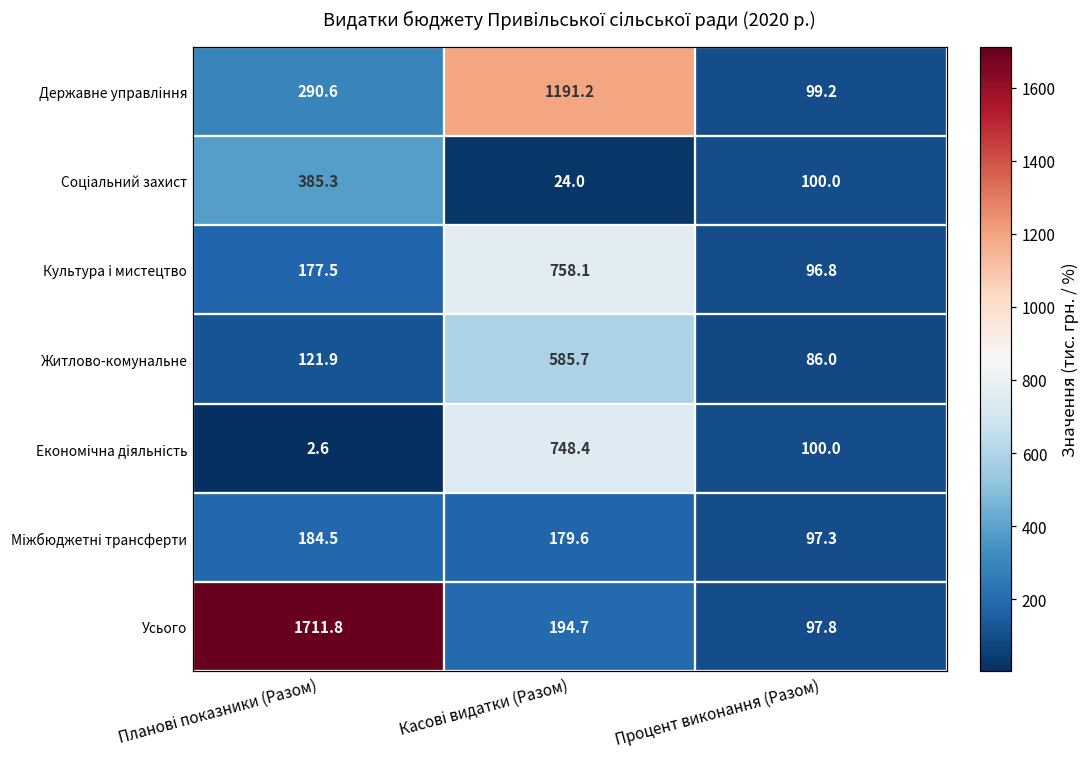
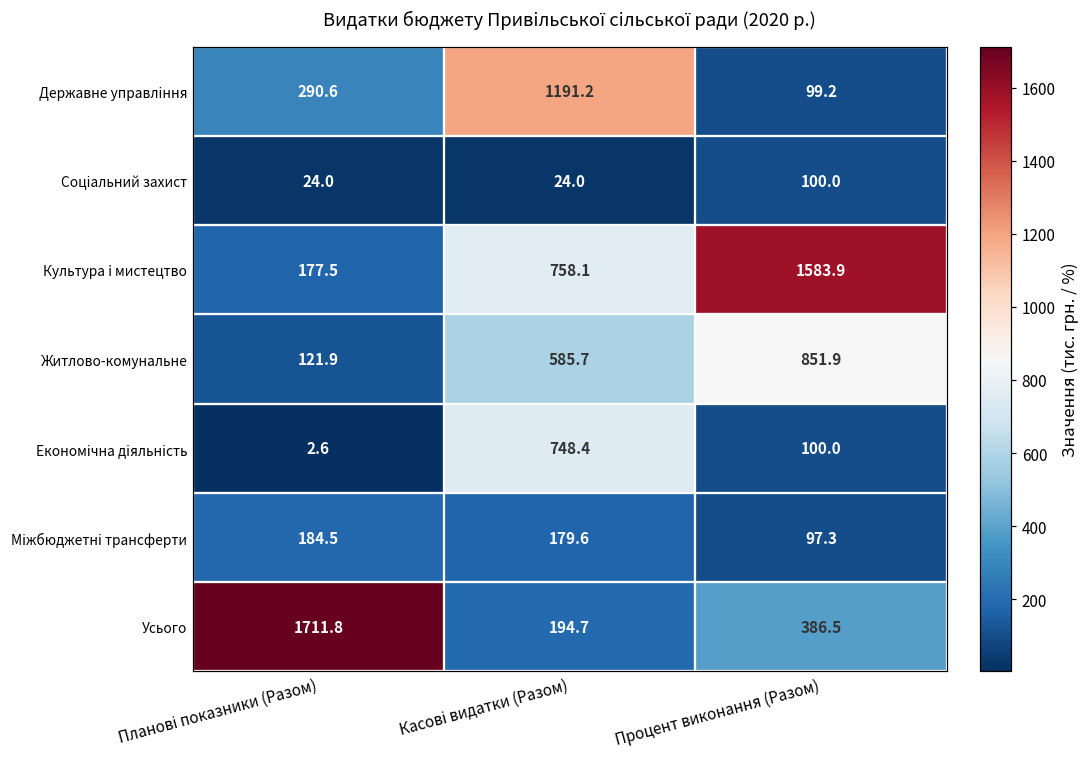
  {
    "Державне управління": {
      "Планові показники (Разом)": 290.6,
      "Касові видатки (Разом)": 1191.2,
      "Процент виконання (Разом)": 99.2
    },
    "Соціальний захист": {
-     "Планові показники (Разом)": 385.3,
+     "Планові показники (Разом)": 24.0,
      "Касові видатки (Разом)": 24.0,
      "Процент виконання (Разом)": 100.0
    },
    "Культура i мистецтво": {
      "Планові показники (Разом)": 177.5,
      "Касові видатки (Разом)": 758.1,
-     "Процент виконання (Разом)": 96.8
+     "Процент виконання (Разом)": 1583.9
    },
    "Житлово-комунальне": {
      "Планові показники (Разом)": 121.9,
      "Касові видатки (Разом)": 585.7,
-     "Процент виконання (Разом)": 86.0
+     "Процент виконання (Разом)": 851.9
    },
    "Економічна діяльність": {
      "Планові показники (Разом)": 2.6,
      "Касові видатки (Разом)": 748.4,
      "Процент виконання (Разом)": 100.0
    },
    "Міжбюджетні трансферти": {
      "Планові показники (Разом)": 184.5,
      "Касові видатки (Разом)": 179.6,
      "Процент виконання (Разом)": 97.3
    },
    "Усього": {
      "Планові показники (Разом)": 1711.8,
      "Касові видатки (Разом)": 194.7,
-     "Процент виконання (Разом)": 97.8
+     "Процент виконання (Разом)": 386.5
    }
  }
